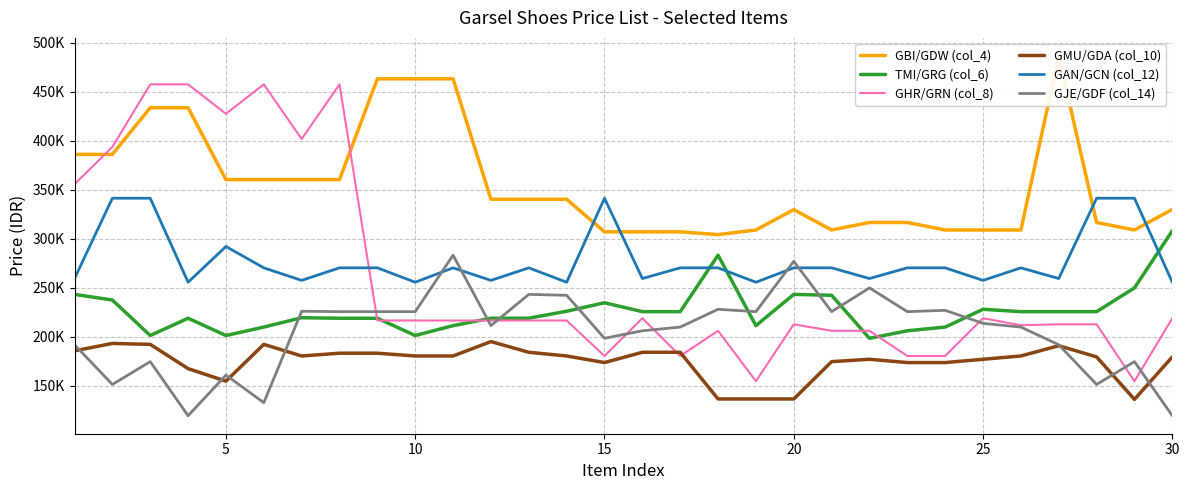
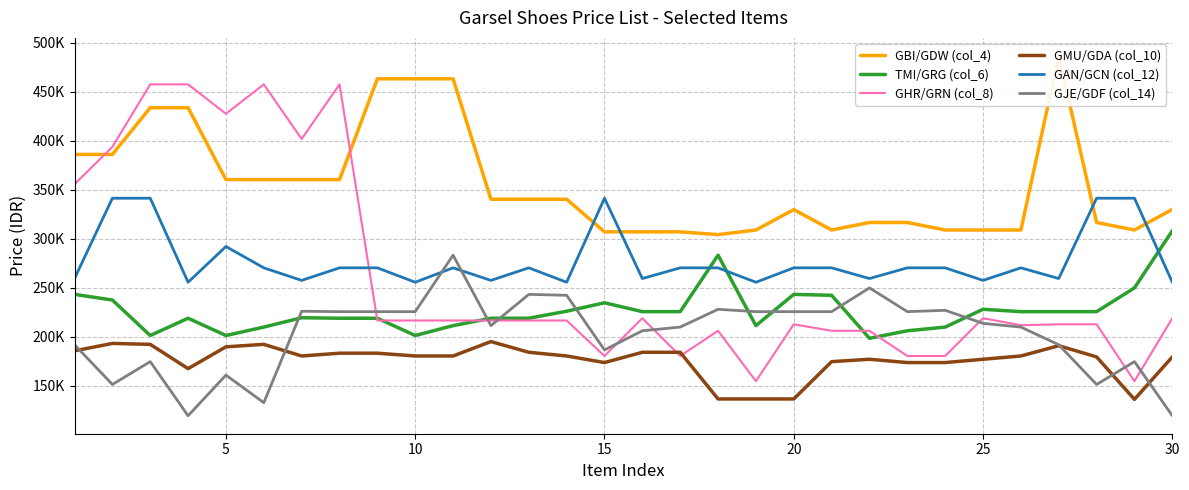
  {
    "GBI/GDW (col_4)": {
      "5": 360000,
      "10": 460000,
      "15": 310000,
      "20": 330000,
      "25": 310000,
      "30": 330000
    },
    "TMI/GRG (col_6)": {
      "5": 200000,
      "10": 200000,
      "15": 230000,
      "20": 240000,
      "25": 230000,
      "30": 310000
    },
    "GHR/GRN (col_8)": {
      "5": 430000,
      "10": 220000,
      "15": 180000,
      "20": 210000,
      "25": 220000,
      "30": 220000
    },
    "GMU/GDA (col_10)": {
-     "5": 150000,
+     "5": 190000,
      "10": 180000,
      "15": 170000,
      "20": 140000,
      "25": 180000,
      "30": 180000
    },
    "GAN/GCN (col_12)": {
      "5": 290000,
      "10": 260000,
      "15": 340000,
      "20": 270000,
      "25": 260000,
      "30": 260000
    },
    "GJE/GDF (col_14)": {
      "5": 160000,
      "10": 230000,
-     "15": 200000,
-     "20": 280000,
+     "15": 190000,
+     "20": 230000,
      "25": 210000,
      "30": 120000
    }
  }
